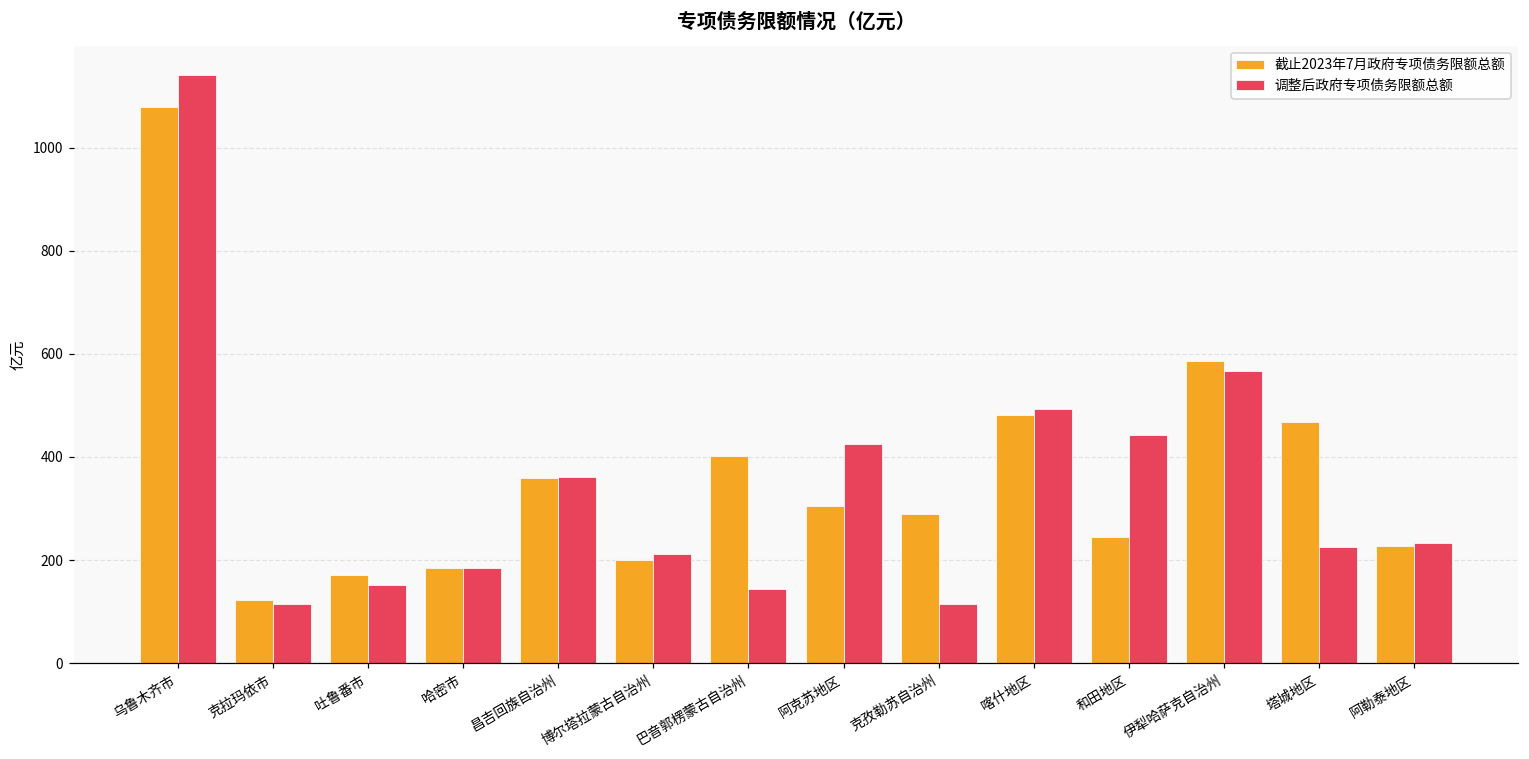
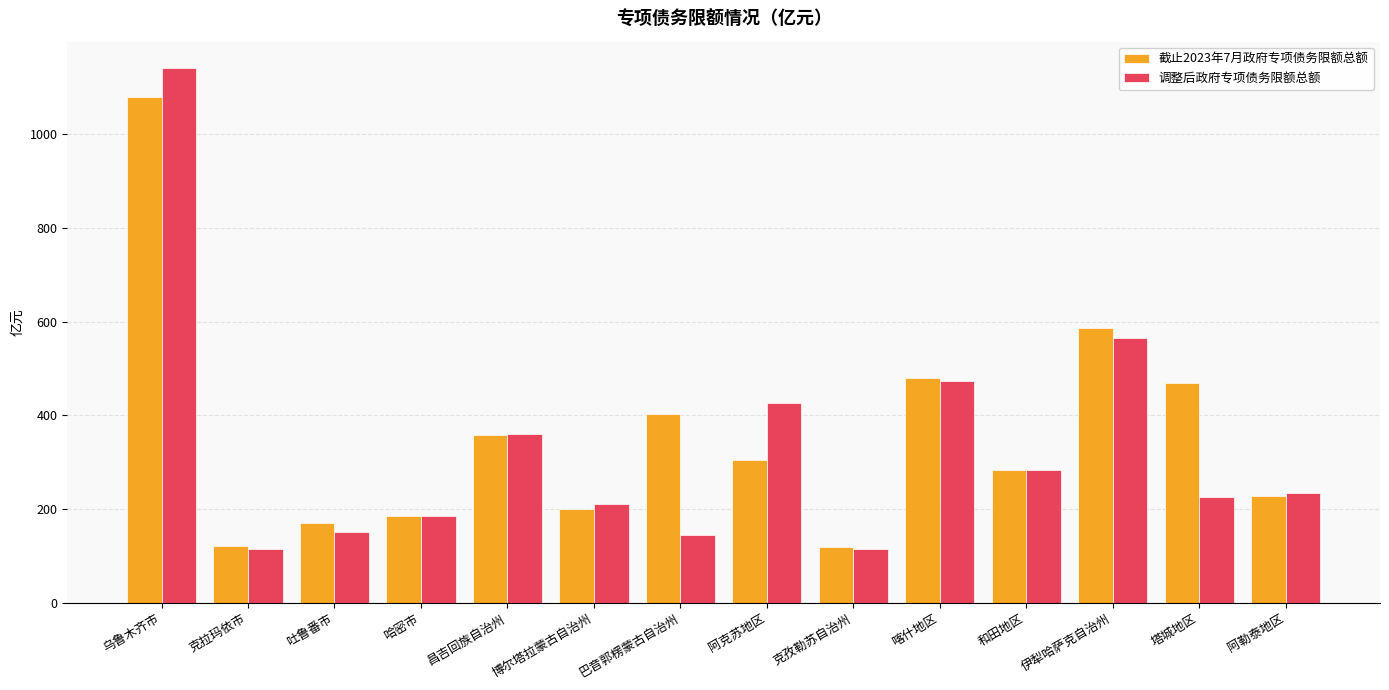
  {
    "截止2023年7月政府专项债务限额总额": {
      "乌鲁木齐市": 1080,
      "克拉玛依市": 120,
      "吐鲁番市": 170,
      "哈密市": 190,
      "昌吉回族自治州": 360,
      "博尔塔拉蒙古自治州": 200,
      "巴音郭楞蒙古自治州": 400,
      "阿克苏地区": 300,
-     "克孜勒苏自治州": 290,
+     "克孜勒苏自治州": 120,
      "喀什地区": 480,
-     "和田地区": 240,
+     "和田地区": 280,
      "伊犁哈萨克自治州": 590,
      "塔城地区": 470,
      "阿勒泰地区": 230
    },
    "调整后政府专项债务限额总额": {
      "乌鲁木齐市": 1140,
      "克拉玛依市": 110,
      "吐鲁番市": 150,
      "哈密市": 190,
      "昌吉回族自治州": 360,
      "博尔塔拉蒙古自治州": 210,
      "巴音郭楞蒙古自治州": 140,
      "阿克苏地区": 430,
      "克孜勒苏自治州": 110,
-     "喀什地区": 490,
-     "和田地区": 440,
+     "喀什地区": 470,
+     "和田地区": 280,
      "伊犁哈萨克自治州": 570,
      "塔城地区": 230,
      "阿勒泰地区": 230
    }
  }
